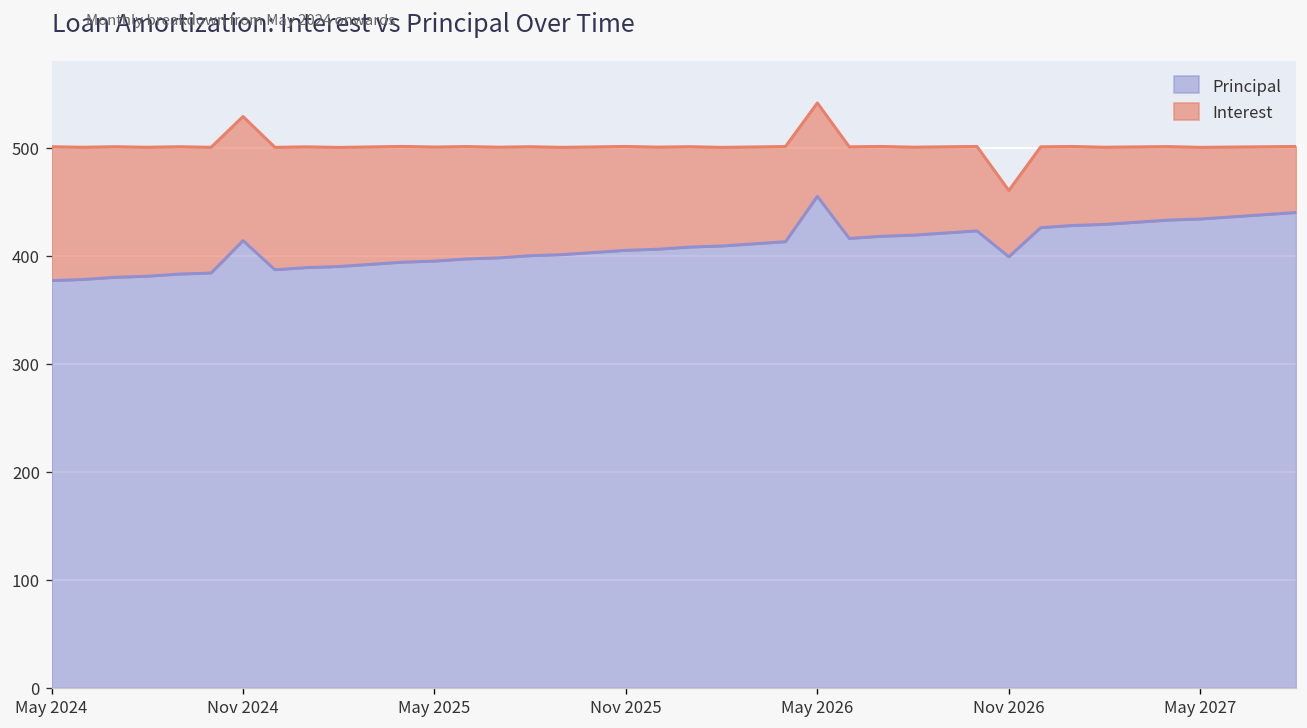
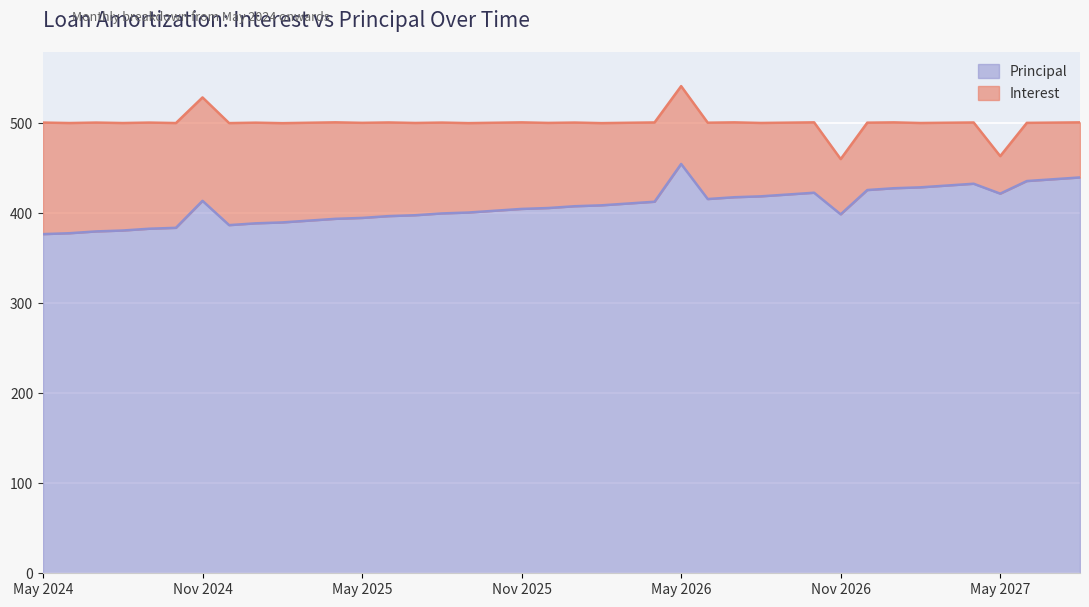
  {
    "Principal": {
      "May 2024": 380,
      "Nov 2024": 410,
      "May 2025": 400,
      "Nov 2025": 410,
      "May 2026": 460,
      "Nov 2026": 400,
-     "May 2027": 430
+     "May 2027": 420
    },
    "Interest": {
      "May 2024": 120,
      "Nov 2024": 110,
      "May 2025": 110,
      "Nov 2025": 100,
      "May 2026": 90,
      "Nov 2026": 60,
-     "May 2027": 70
+     "May 2027": 40
    }
  }
